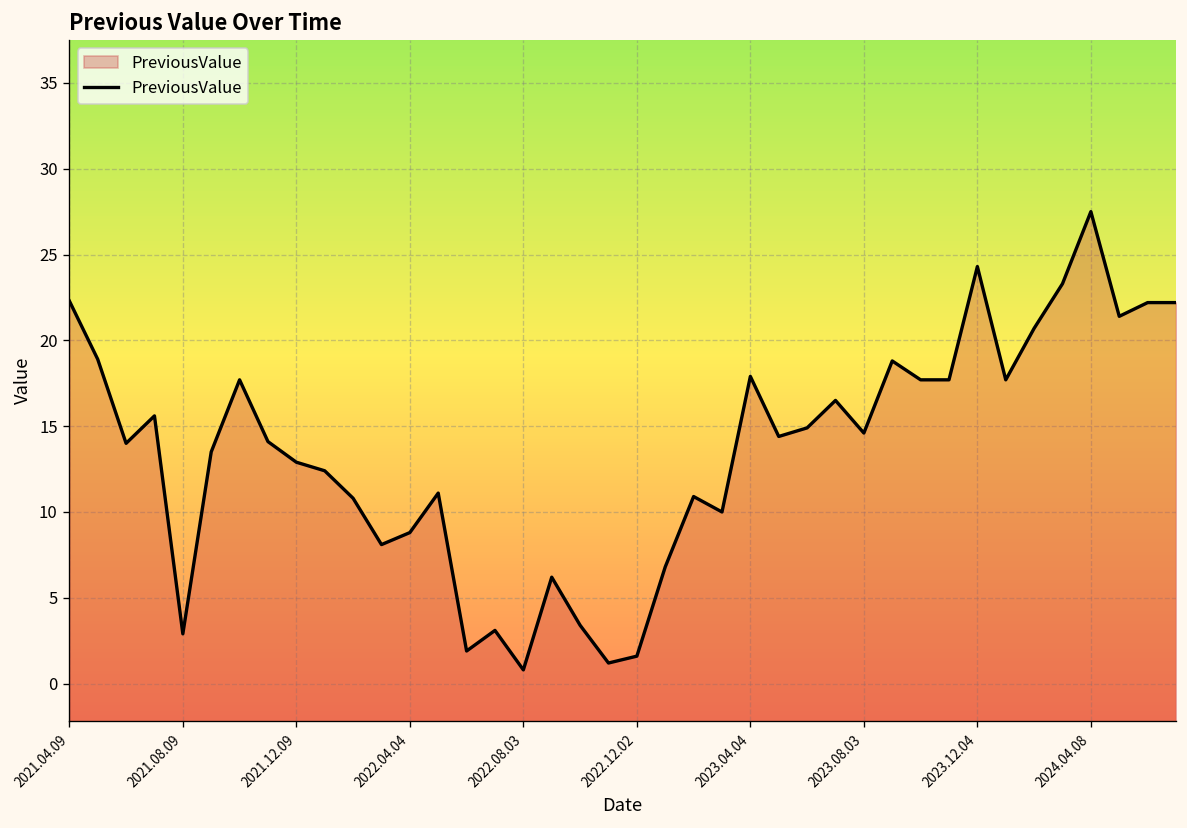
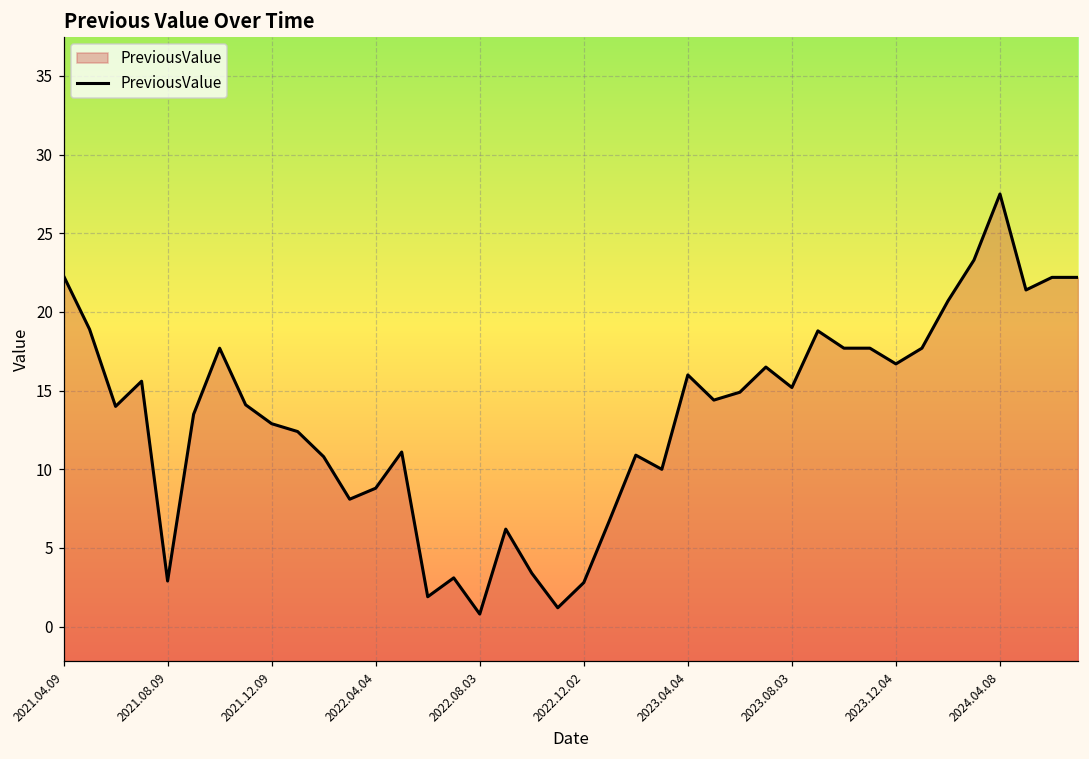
  {
    "2021.04.09": 22.3,
    "2021.08.09": 2.9,
    "2021.12.09": 12.9,
    "2022.04.04": 8.8,
    "2022.08.03": 0.8,
-   "2022.12.02": 1.6,
-   "2023.04.04": 17.9,
-   "2023.08.03": 14.6,
-   "2023.12.04": 24.3,
+   "2022.12.02": 2.8,
+   "2023.04.04": 16.0,
+   "2023.08.03": 15.2,
+   "2023.12.04": 16.7,
    "2024.04.08": 27.5
  }
